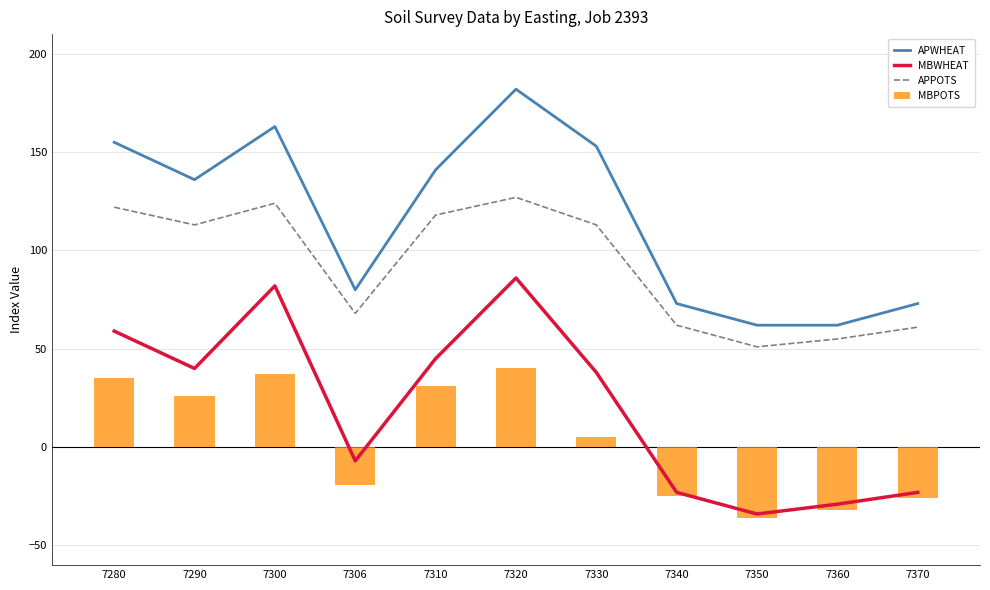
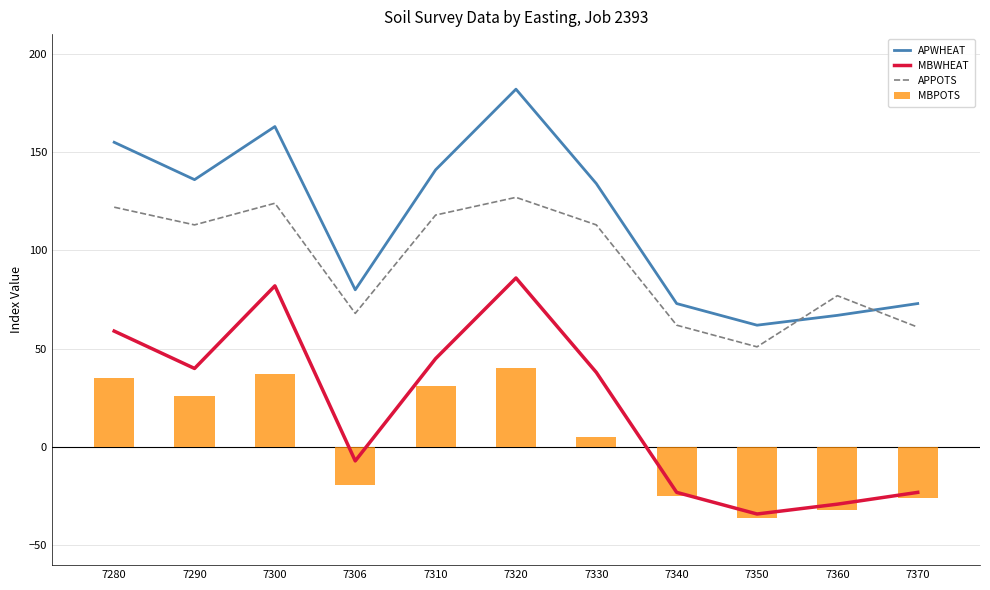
  {
    "APWHEAT": {
      "7280": 155,
      "7290": 136,
      "7300": 163,
      "7306": 80,
      "7310": 141,
      "7320": 182,
-     "7330": 153,
+     "7330": 134,
      "7340": 73,
      "7350": 62,
-     "7360": 62,
+     "7360": 67,
      "7370": 73
    },
    "MBPOTS": {
      "7280": 35,
      "7290": 26,
      "7300": 37,
      "7306": -19,
      "7310": 31,
      "7320": 40,
      "7330": 5,
      "7340": -25,
      "7350": -36,
      "7360": -32,
      "7370": -26
    },
    "MBWHEAT": {
      "7280": 59,
      "7290": 40,
      "7300": 82,
      "7306": -7,
      "7310": 45,
      "7320": 86,
      "7330": 38,
      "7340": -23,
      "7350": -34,
      "7360": -29,
      "7370": -23
    },
    "APPOTS": {
      "7280": 122,
      "7290": 113,
      "7300": 124,
      "7306": 68,
      "7310": 118,
      "7320": 127,
      "7330": 113,
      "7340": 62,
      "7350": 51,
-     "7360": 55,
+     "7360": 77,
      "7370": 61
    }
  }
